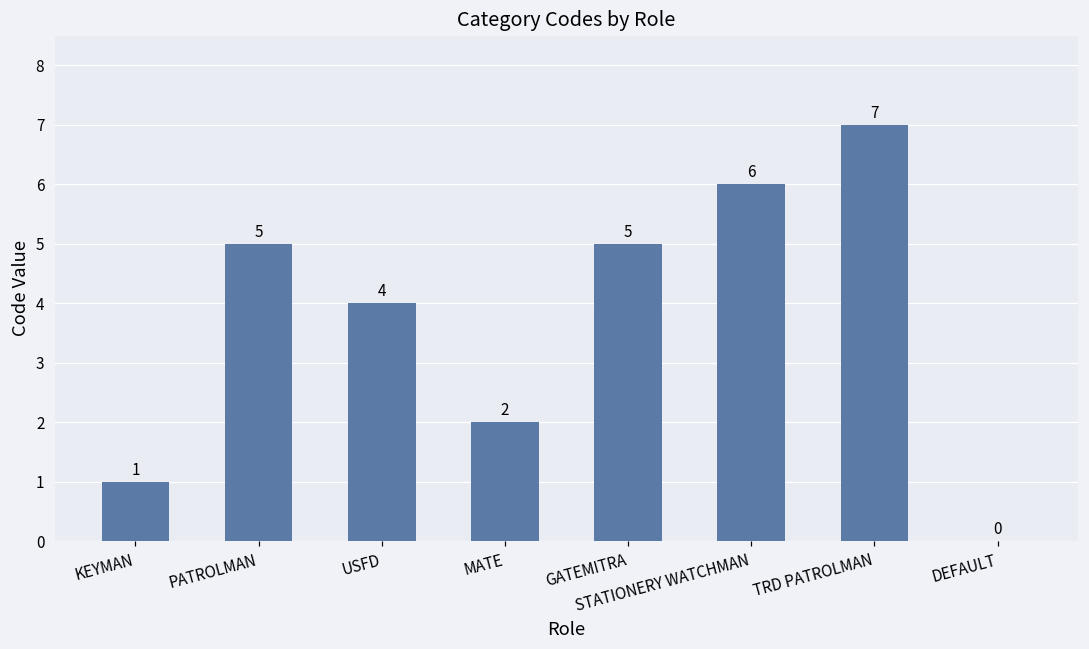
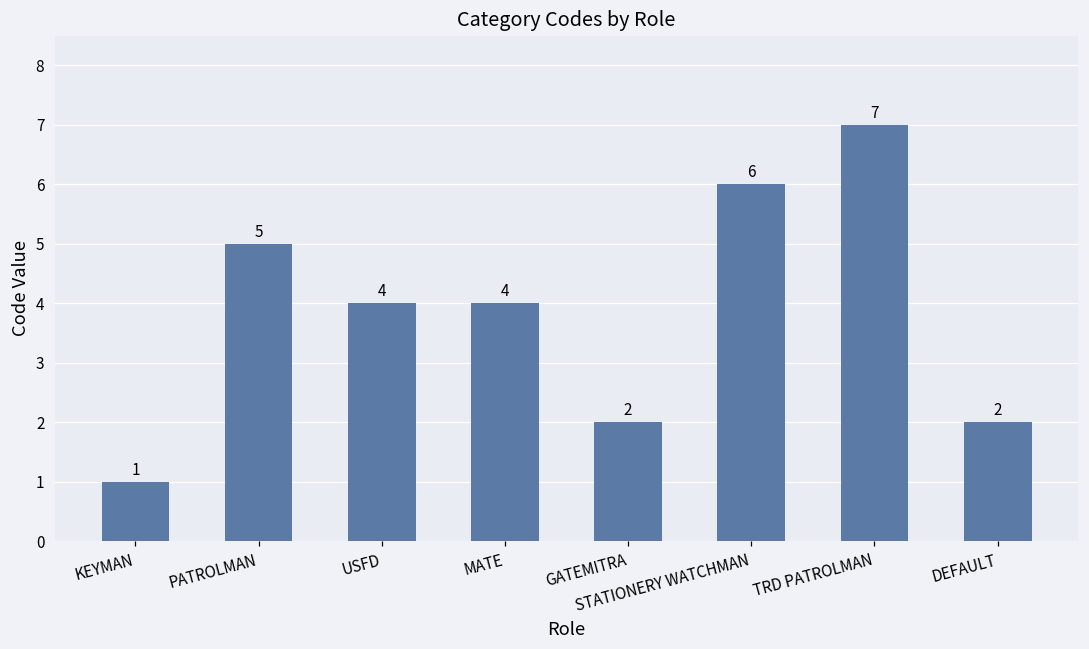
  {
    "KEYMAN": 1,
    "PATROLMAN": 5,
    "USFD": 4,
-   "MATE": 2,
-   "GATEMITRA": 5,
+   "MATE": 4,
+   "GATEMITRA": 2,
    "STATIONERY WATCHMAN": 6,
    "TRD PATROLMAN": 7,
-   "DEFAULT": 0
+   "DEFAULT": 2
  }
